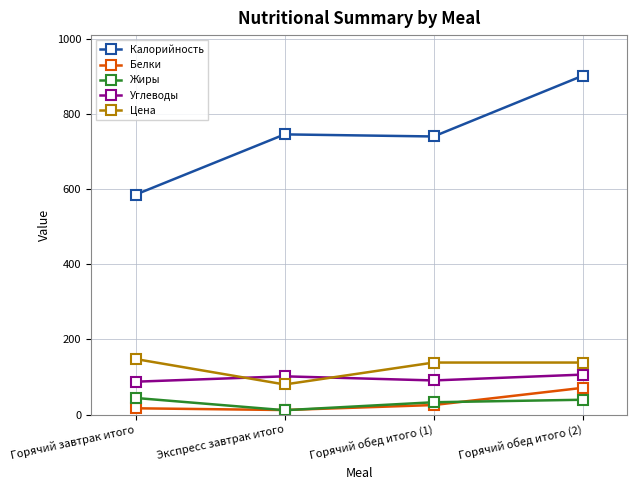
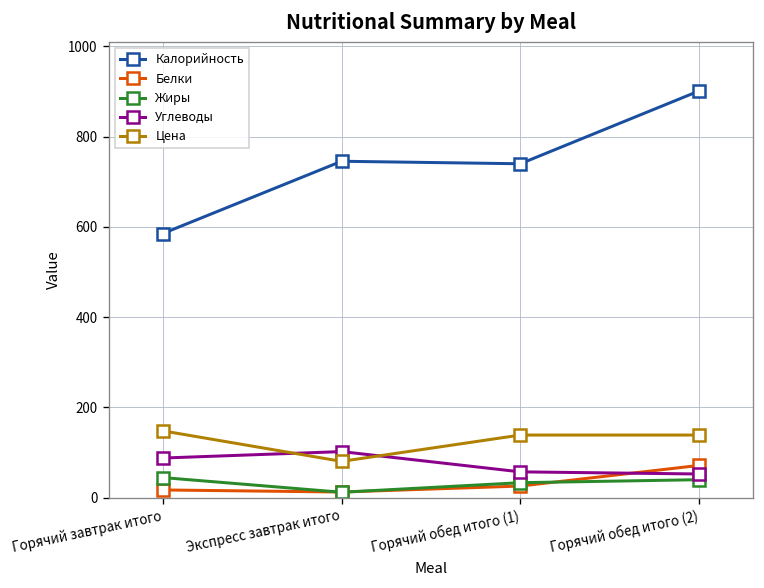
  {
    "Калорийность": {
      "Горячий завтрак итого": 590,
      "Экспресс завтрак итого": 750,
      "Горячий обед итого (1)": 740,
      "Горячий обед итого (2)": 900
    },
    "Белки": {
      "Горячий завтрак итого": 20,
      "Горячий обед итого (1)": 30,
      "Горячий обед итого (2)": 70
    },
    "Жиры": {
      "Горячий завтрак итого": 40,
      "Горячий обед итого (1)": 30,
      "Горячий обед итого (2)": 40
    },
    "Углеводы": {
      "Горячий завтрак итого": 90,
      "Экспресс завтрак итого": 100,
-     "Горячий обед итого (1)": 90,
-     "Горячий обед итого (2)": 110
+     "Горячий обед итого (1)": 60,
+     "Горячий обед итого (2)": 50
    },
    "Цена": {
      "Горячий завтрак итого": 150,
      "Экспресс завтрак итого": 80,
      "Горячий обед итого (1)": 140,
      "Горячий обед итого (2)": 140
    }
  }
